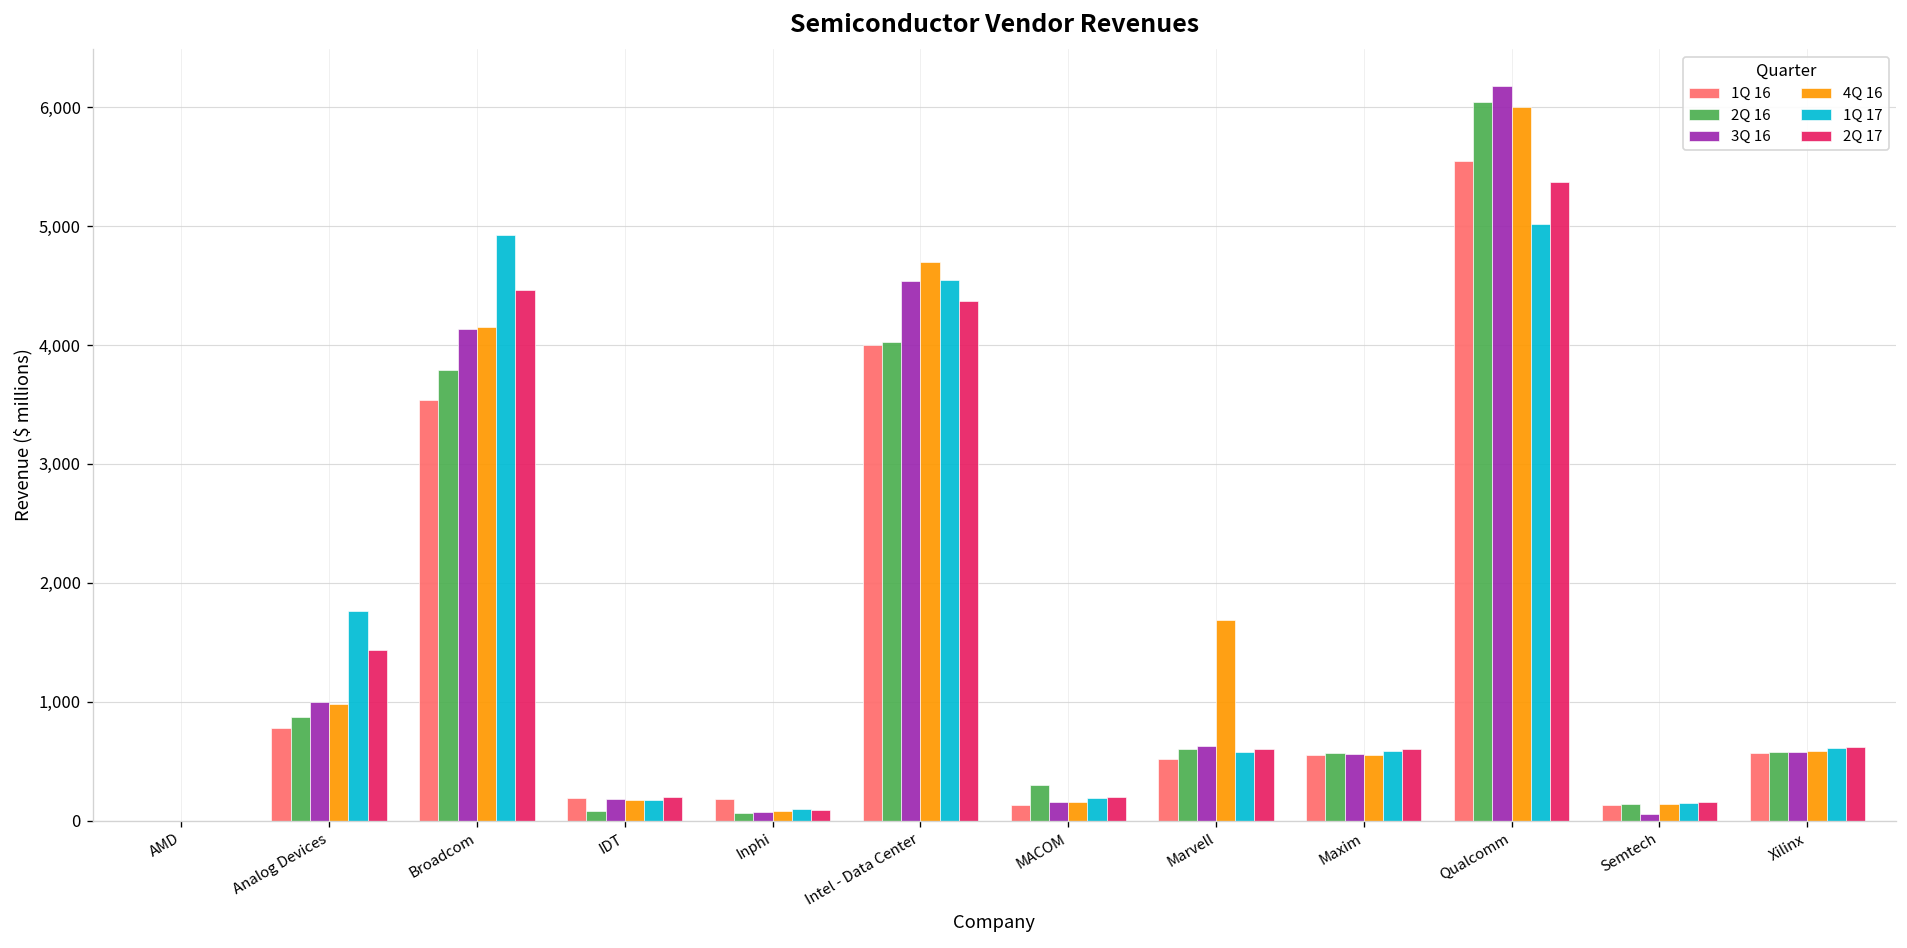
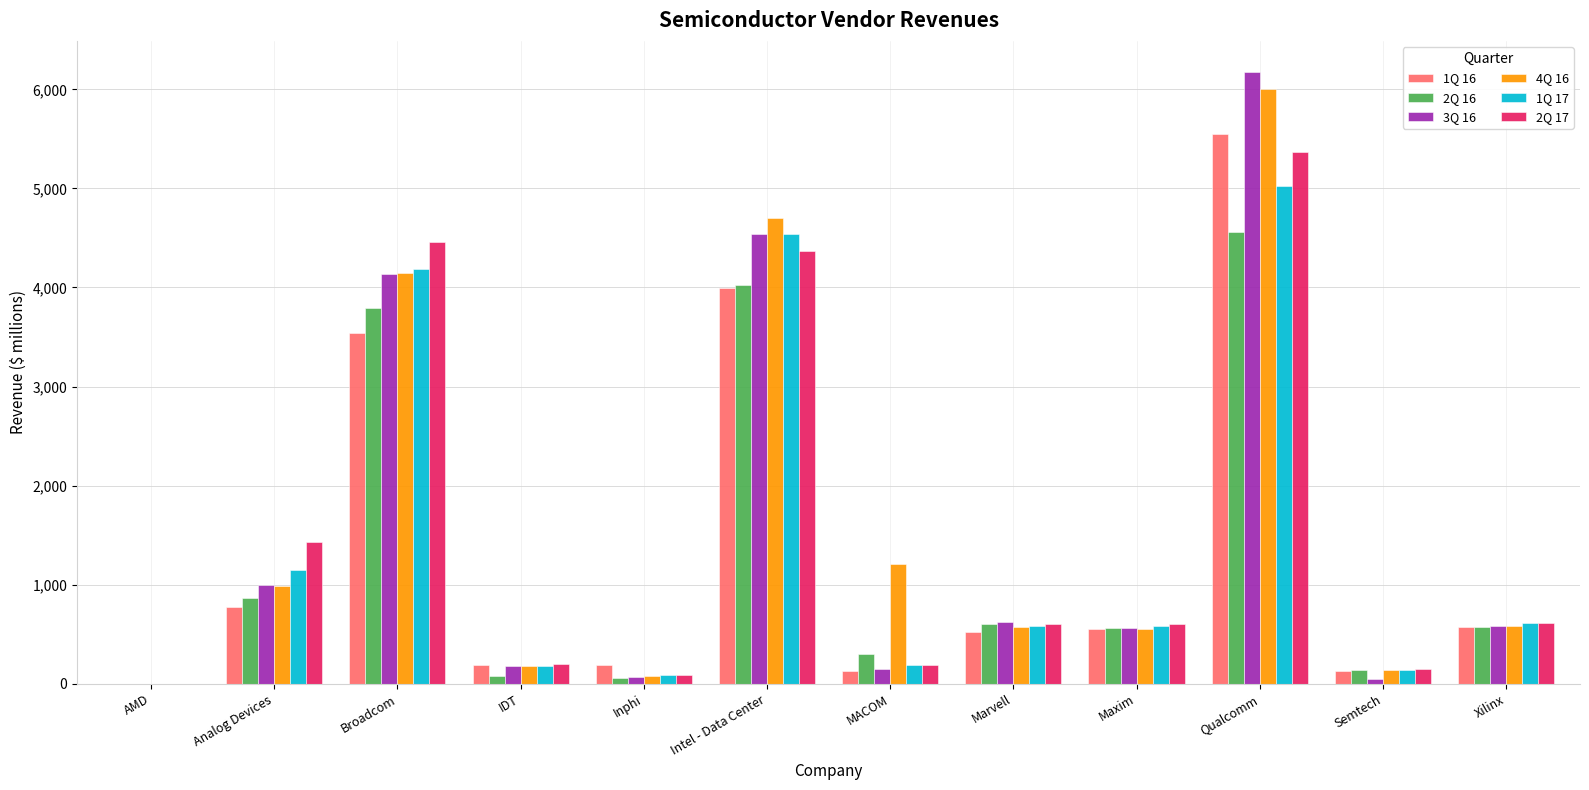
  {
    "1Q 16": {
      "AMD": "0",
      "Analog Devices": "800",
      "Broadcom": "3,500",
      "IDT": "200",
      "Inphi": "200",
      "Intel - Data Center": "4,000",
      "MACOM": "100",
      "Marvell": "500",
      "Maxim": "600",
      "Qualcomm": "5,600",
      "Semtech": "100",
      "Xilinx": "600"
    },
    "2Q 16": {
      "AMD": "0",
      "Analog Devices": "900",
      "Broadcom": "3,800",
      "IDT": "100",
      "Inphi": "100",
      "Intel - Data Center": "4,000",
      "MACOM": "300",
      "Marvell": "600",
      "Maxim": "600",
-     "Qualcomm": "6,000",
+     "Qualcomm": "4,600",
      "Semtech": "100",
      "Xilinx": "600"
    },
    "3Q 16": {
      "AMD": "0",
      "Analog Devices": "1,000",
      "Broadcom": "4,100",
      "IDT": "200",
      "Inphi": "100",
      "Intel - Data Center": "4,500",
      "MACOM": "200",
      "Marvell": "600",
      "Maxim": "600",
      "Qualcomm": "6,200",
      "Semtech": "100",
      "Xilinx": "600"
    },
    "4Q 16": {
      "AMD": "0",
      "Analog Devices": "1,000",
      "Broadcom": "4,100",
      "IDT": "200",
      "Inphi": "100",
      "Intel - Data Center": "4,700",
-     "MACOM": "200",
-     "Marvell": "1,700",
+     "MACOM": "1,200",
+     "Marvell": "600",
      "Maxim": "600",
      "Qualcomm": "6,000",
      "Semtech": "100",
      "Xilinx": "600"
    },
    "1Q 17": {
      "AMD": "0",
-     "Analog Devices": "1,800",
-     "Broadcom": "4,900",
+     "Analog Devices": "1,100",
+     "Broadcom": "4,200",
      "IDT": "200",
      "Inphi": "100",
      "Intel - Data Center": "4,500",
      "MACOM": "200",
      "Marvell": "600",
      "Maxim": "600",
      "Qualcomm": "5,000",
      "Semtech": "100",
      "Xilinx": "600"
    },
    "2Q 17": {
      "AMD": "0",
      "Analog Devices": "1,400",
      "Broadcom": "4,500",
      "IDT": "200",
      "Inphi": "100",
      "Intel - Data Center": "4,400",
      "MACOM": "200",
      "Marvell": "600",
      "Maxim": "600",
      "Qualcomm": "5,400",
      "Semtech": "200",
      "Xilinx": "600"
    }
  }
